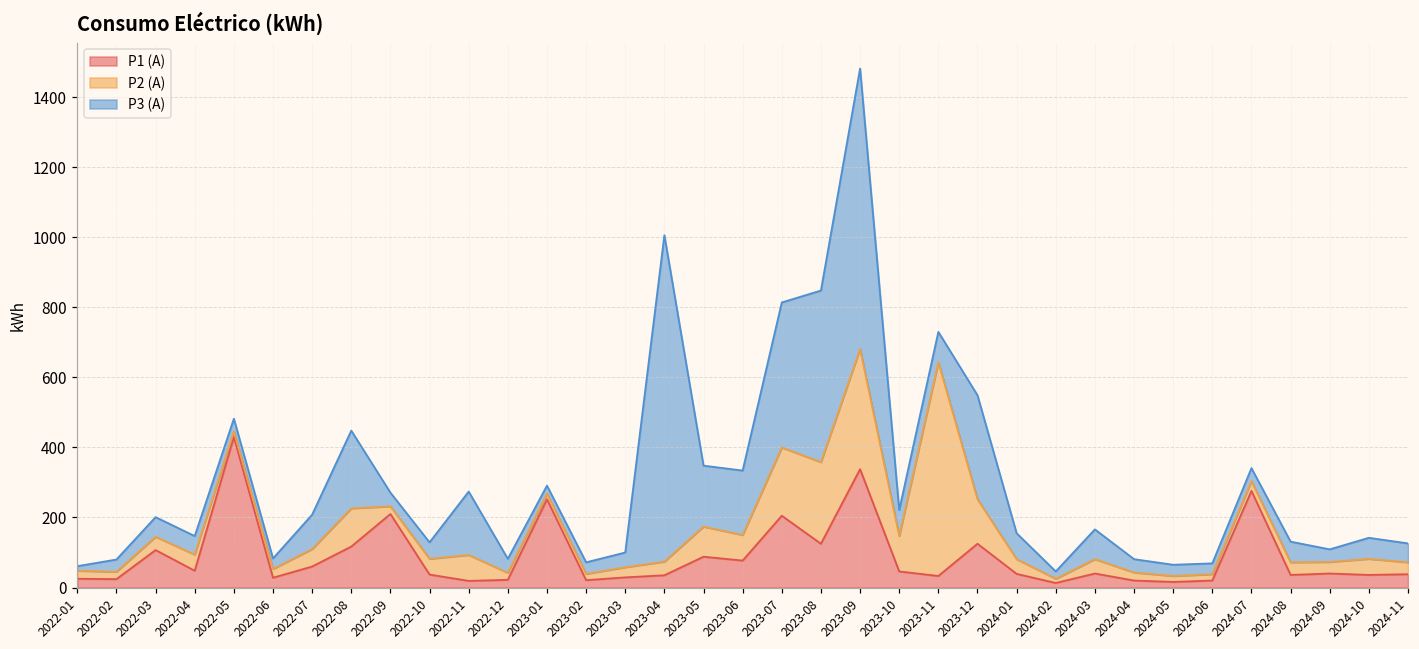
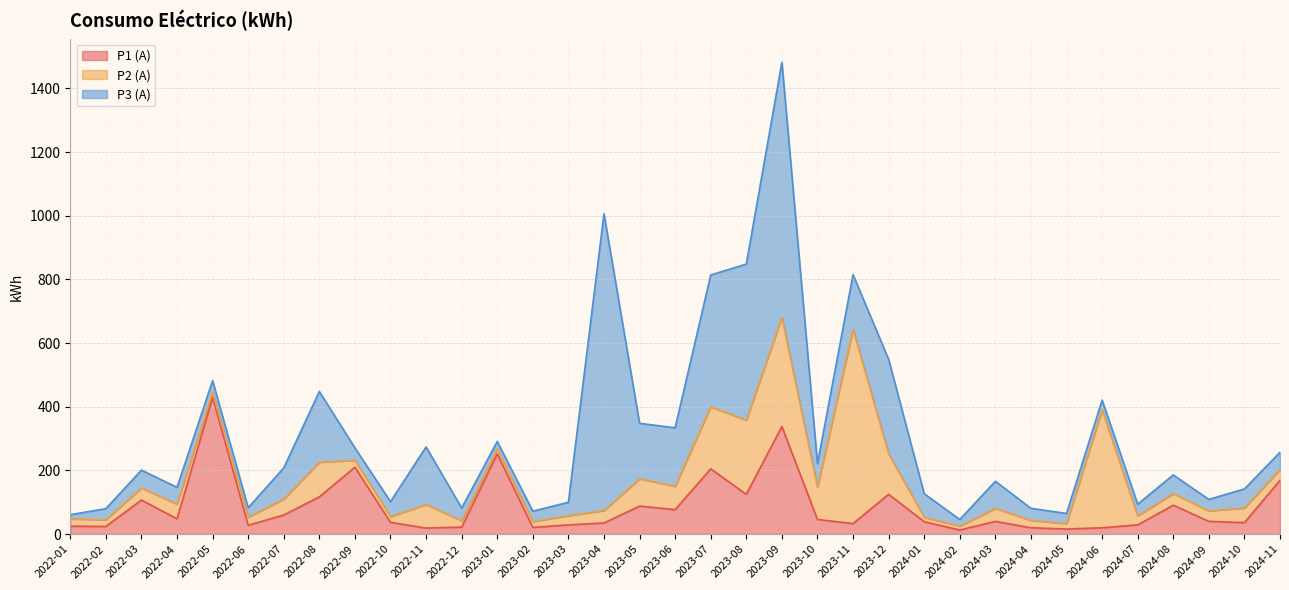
  {
    "P1 (A)": {
      "2022-01": 30,
      "2022-02": 20,
      "2022-03": 110,
      "2022-04": 50,
      "2022-05": 430,
      "2022-06": 30,
      "2022-07": 60,
      "2022-08": 120,
      "2022-09": 210,
      "2022-10": 40,
      "2022-11": 20,
      "2022-12": 20,
      "2023-01": 250,
      "2023-02": 20,
      "2023-03": 30,
      "2023-04": 40,
      "2023-05": 90,
      "2023-06": 80,
      "2023-07": 210,
      "2023-08": 130,
      "2023-09": 340,
      "2023-10": 50,
      "2023-11": 30,
      "2023-12": 130,
      "2024-01": 40,
      "2024-02": 10,
      "2024-03": 40,
      "2024-04": 20,
      "2024-05": 20,
      "2024-06": 20,
-     "2024-07": 280,
-     "2024-08": 40,
+     "2024-07": 30,
+     "2024-08": 90,
      "2024-09": 40,
      "2024-10": 40,
-     "2024-11": 40
+     "2024-11": 170
    },
    "P2 (A)": {
      "2022-01": 20,
      "2022-02": 20,
      "2022-03": 40,
      "2022-04": 50,
      "2022-05": 20,
      "2022-06": 30,
      "2022-07": 50,
      "2022-08": 110,
      "2022-09": 20,
-     "2022-10": 50,
+     "2022-10": 20,
      "2022-11": 70,
      "2022-12": 20,
      "2023-01": 20,
      "2023-02": 20,
      "2023-03": 30,
      "2023-04": 40,
      "2023-05": 90,
      "2023-06": 70,
      "2023-07": 200,
      "2023-08": 230,
      "2023-09": 340,
      "2023-10": 100,
      "2023-11": 610,
      "2023-12": 130,
-     "2024-01": 40,
+     "2024-01": 10,
      "2024-02": 10,
      "2024-03": 40,
      "2024-04": 20,
      "2024-05": 20,
-     "2024-06": 20,
+     "2024-06": 370,
      "2024-07": 30,
      "2024-08": 40,
      "2024-09": 30,
      "2024-10": 50,
      "2024-11": 30
    },
    "P3 (A)": {
      "2022-01": 10,
      "2022-02": 40,
      "2022-03": 60,
      "2022-04": 50,
      "2022-05": 40,
      "2022-06": 30,
      "2022-07": 100,
      "2022-08": 220,
      "2022-09": 40,
      "2022-10": 50,
      "2022-11": 180,
      "2022-12": 40,
      "2023-01": 20,
      "2023-02": 30,
      "2023-03": 40,
      "2023-04": 930,
      "2023-05": 170,
      "2023-06": 180,
      "2023-07": 410,
      "2023-08": 490,
      "2023-09": 800,
      "2023-10": 70,
-     "2023-11": 90,
+     "2023-11": 170,
      "2023-12": 300,
      "2024-01": 70,
      "2024-02": 20,
      "2024-03": 90,
      "2024-04": 40,
      "2024-05": 30,
      "2024-06": 30,
      "2024-07": 40,
      "2024-08": 60,
      "2024-09": 40,
      "2024-10": 60,
      "2024-11": 50
    }
  }
